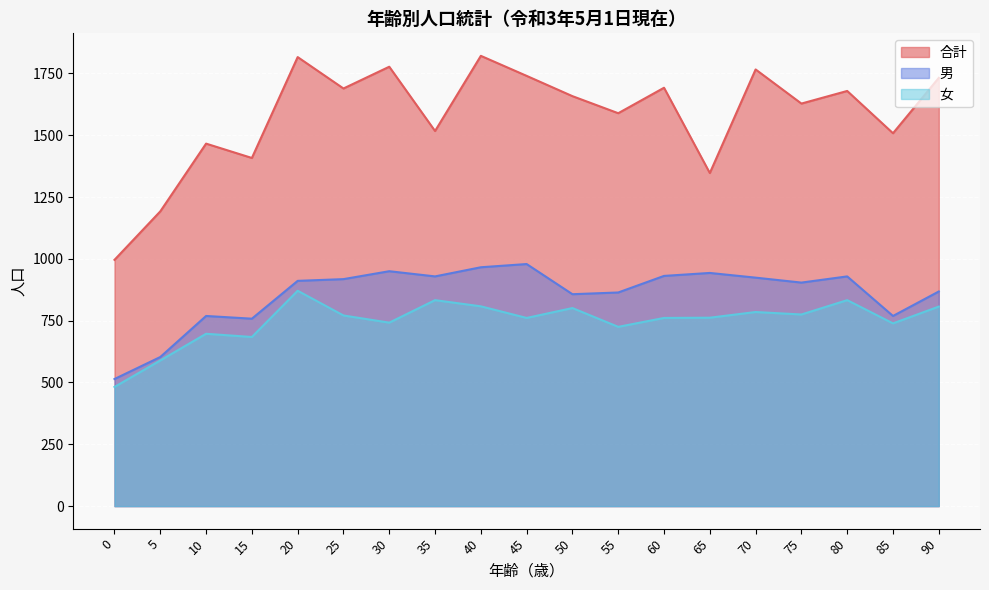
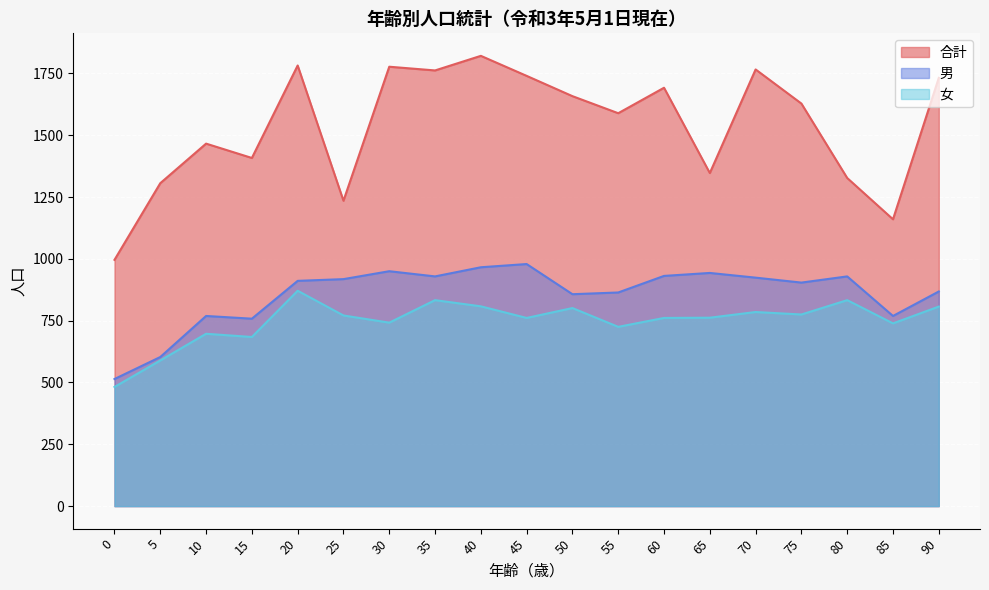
  {
    "合計": {
      "0": 1000,
-     "5": 1190,
+     "5": 1310,
      "10": 1470,
      "15": 1410,
-     "20": 1820,
-     "25": 1690,
+     "20": 1780,
+     "25": 1240,
      "30": 1780,
-     "35": 1520,
+     "35": 1760,
      "40": 1820,
      "45": 1740,
      "50": 1660,
      "55": 1590,
      "60": 1690,
      "65": 1350,
      "70": 1770,
      "75": 1630,
-     "80": 1680,
-     "85": 1510
+     "80": 1330,
+     "85": 1160
    }
  }
